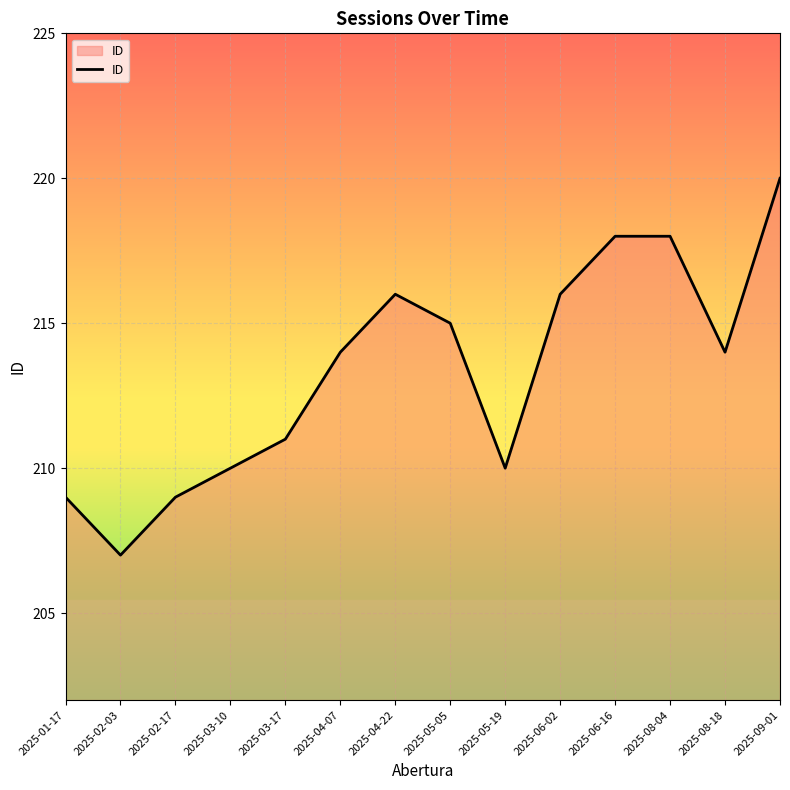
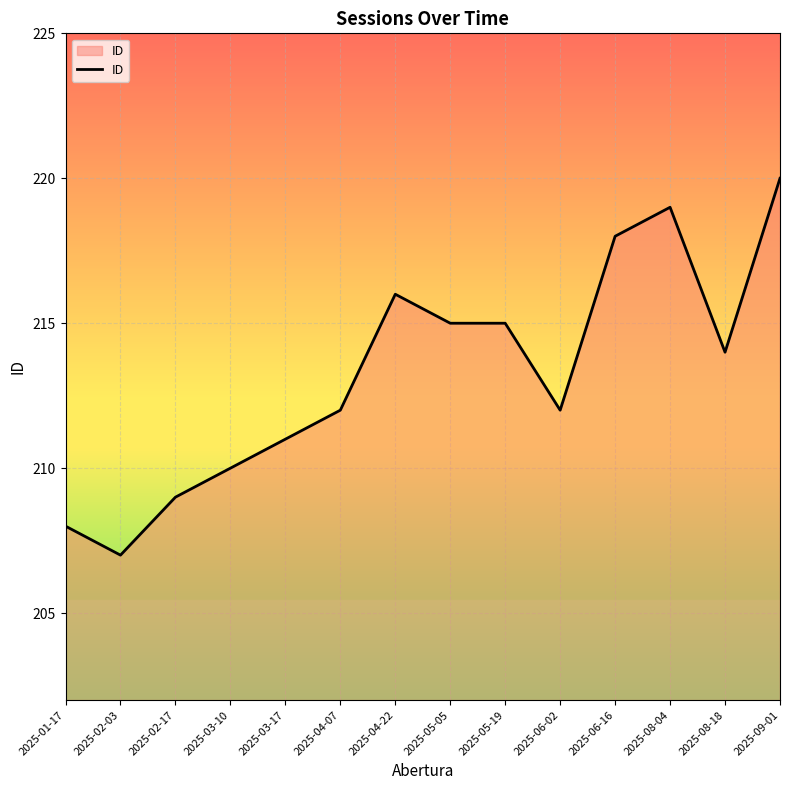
  {
-   "2025-01-17": 209,
+   "2025-01-17": 208,
    "2025-02-03": 207,
    "2025-02-17": 209,
    "2025-03-10": 210,
    "2025-03-17": 211,
-   "2025-04-07": 214,
+   "2025-04-07": 212,
    "2025-04-22": 216,
    "2025-05-05": 215,
-   "2025-05-19": 210,
-   "2025-06-02": 216,
+   "2025-05-19": 215,
+   "2025-06-02": 212,
    "2025-06-16": 218,
-   "2025-08-04": 218,
+   "2025-08-04": 219,
    "2025-08-18": 214,
    "2025-09-01": 220
  }
